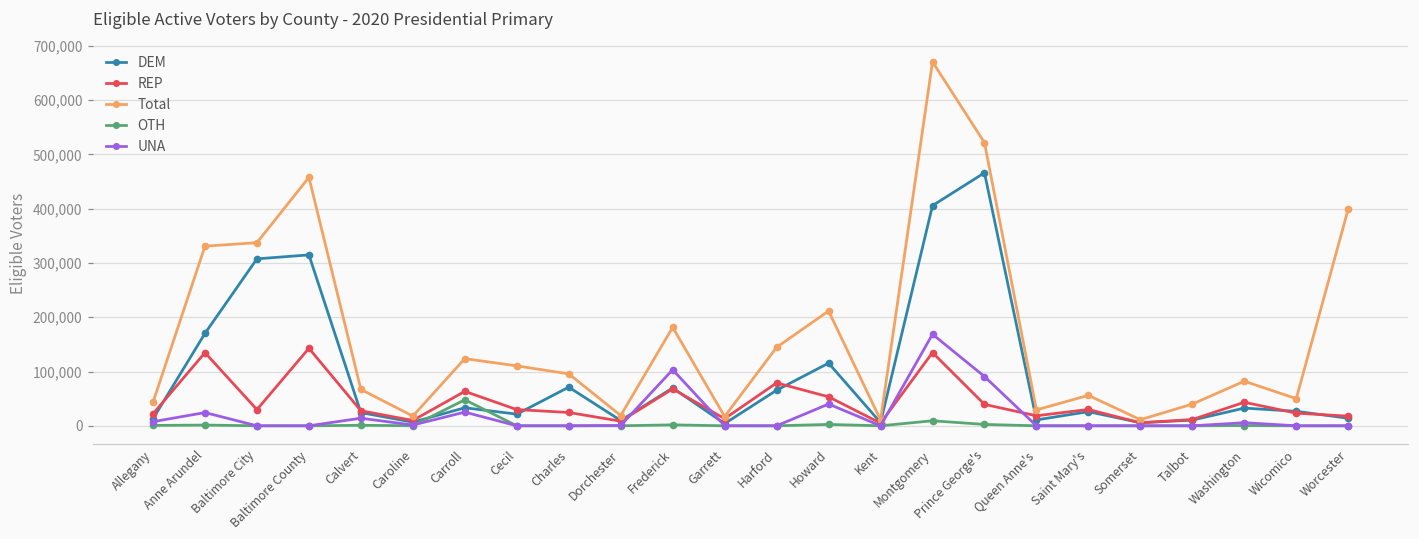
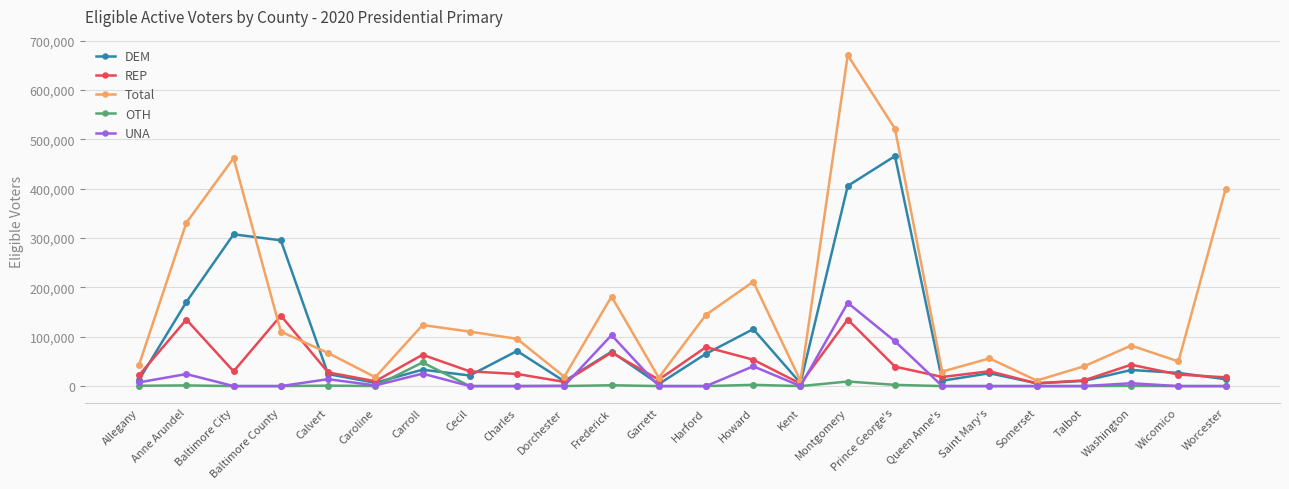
  {
    "DEM": {
      "Allegany": "10,000",
      "Anne Arundel": "170,000",
      "Baltimore City": "310,000",
-     "Baltimore County": "310,000",
+     "Baltimore County": "300,000",
      "Carroll": "30,000",
      "Cecil": "20,000",
      "Charles": "70,000",
      "Harford": "70,000",
      "Howard": "120,000",
      "Montgomery": "410,000",
      "Prince George's": "470,000",
      "Queen Anne's": "10,000",
      "Washington": "30,000"
    },
    "REP": {
      "Allegany": "20,000",
      "Anne Arundel": "130,000",
      "Baltimore City": "30,000",
      "Baltimore County": "140,000",
      "Carroll": "60,000",
      "Cecil": "30,000",
      "Charles": "20,000",
      "Harford": "80,000",
      "Howard": "50,000",
      "Montgomery": "130,000",
      "Prince George's": "40,000",
      "Queen Anne's": "20,000",
      "Washington": "40,000"
    },
    "Total": {
      "Allegany": "40,000",
      "Anne Arundel": "330,000",
-     "Baltimore City": "340,000",
-     "Baltimore County": "460,000",
+     "Baltimore City": "460,000",
+     "Baltimore County": "110,000",
      "Calvert": "70,000",
      "Caroline": "20,000",
      "Carroll": "120,000",
      "Cecil": "110,000",
      "Charles": "100,000",
      "Dorchester": "20,000",
      "Frederick": "180,000",
      "Harford": "140,000",
      "Howard": "210,000",
      "Montgomery": "670,000",
      "Prince George's": "520,000",
      "Queen Anne's": "30,000",
      "Saint Mary's": "60,000",
      "Somerset": "10,000",
      "Talbot": "40,000",
      "Washington": "80,000",
      "Wicomico": "50,000",
      "Worcester": "400,000"
    },
    "OTH": {
      "Allegany": "0",
      "Anne Arundel": "0",
      "Calvert": "0",
      "Carroll": "50,000",
      "Frederick": "0",
      "Howard": "0",
      "Montgomery": "10,000",
      "Prince George's": "0",
      "Washington": "0"
    },
    "UNA": {
      "Allegany": "10,000",
      "Anne Arundel": "20,000",
      "Calvert": "10,000",
      "Carroll": "30,000",
      "Frederick": "100,000",
      "Howard": "40,000",
      "Montgomery": "170,000",
      "Prince George's": "90,000",
      "Washington": "10,000"
    }
  }
